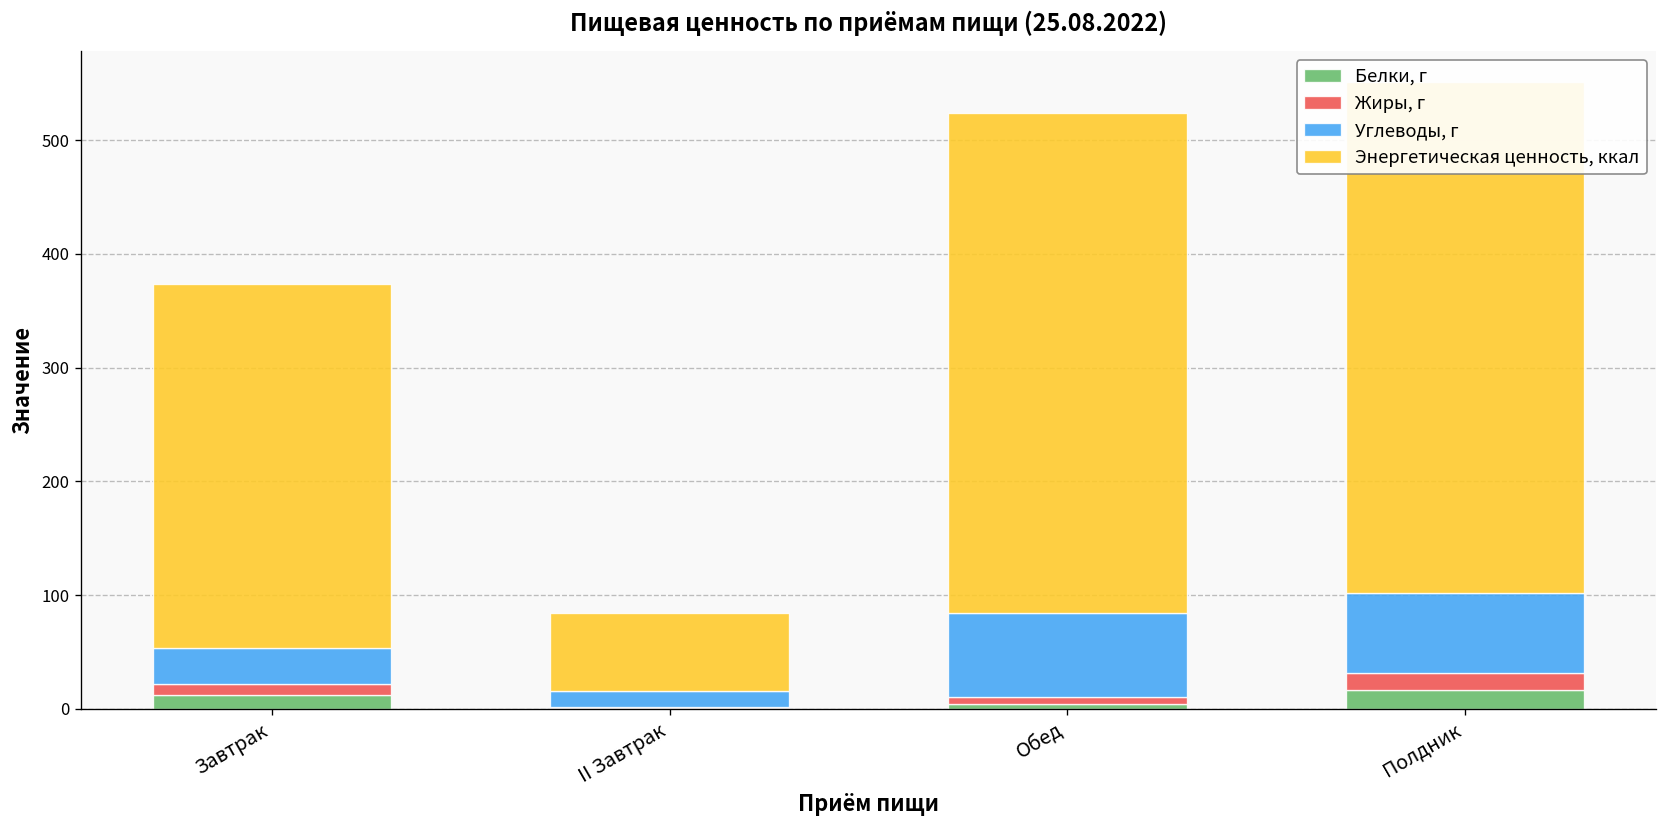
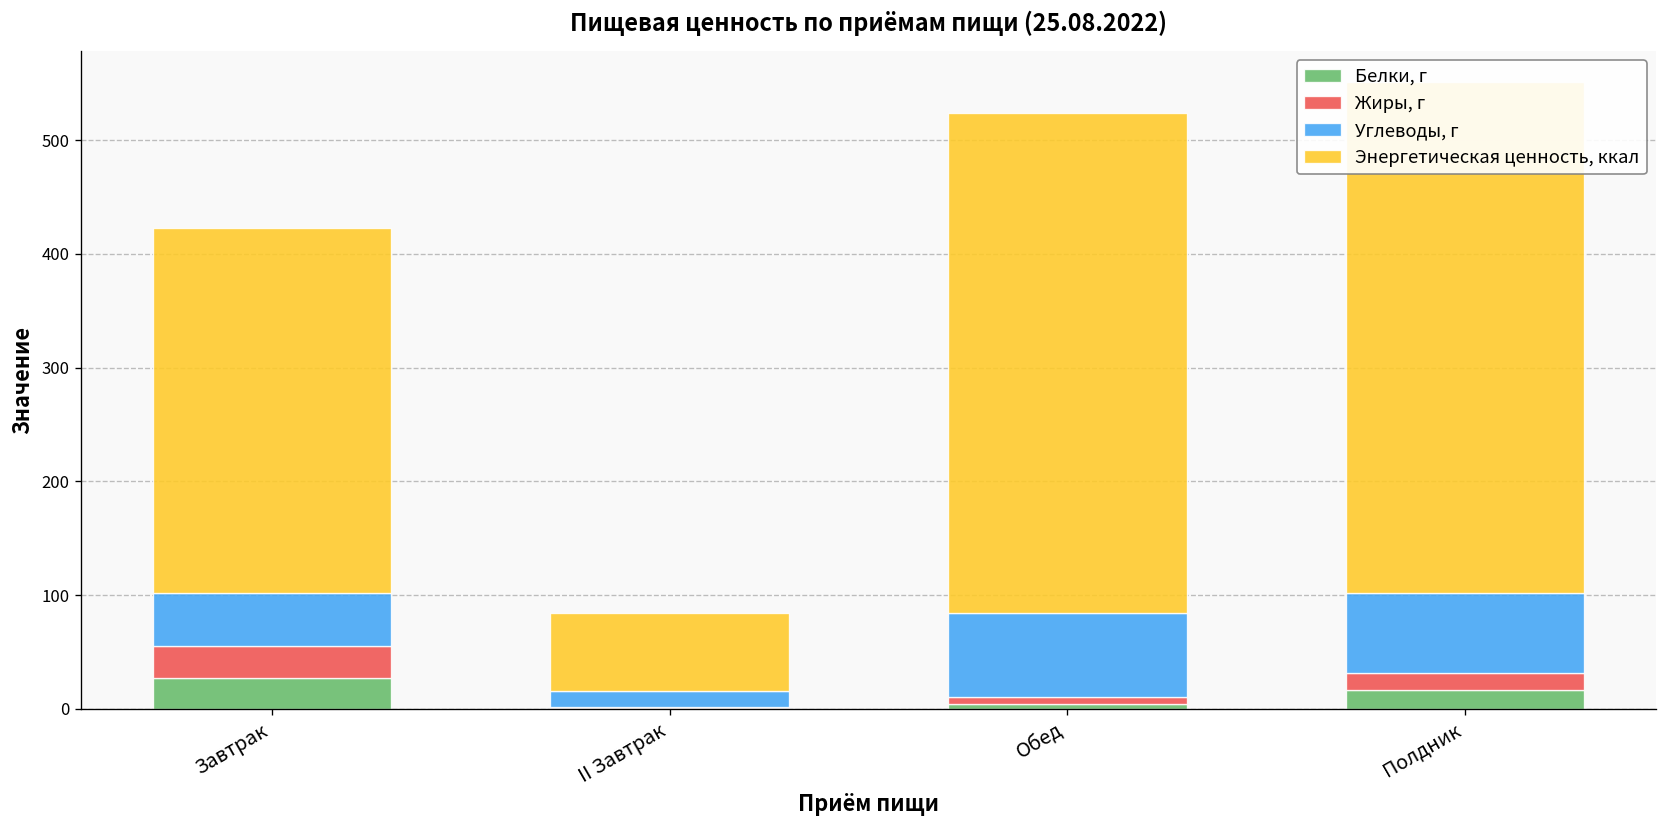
  {
    "Белки, г": {
-     "Завтрак": 10,
+     "Завтрак": 30,
      "Обед": 0,
      "Полдник": 20
    },
    "Жиры, г": {
-     "Завтрак": 10,
+     "Завтрак": 30,
      "Обед": 10,
      "Полдник": 20
    },
    "Углеводы, г": {
-     "Завтрак": 30,
+     "Завтрак": 50,
      "II Завтрак": 10,
      "Обед": 70,
      "Полдник": 70
    },
    "Энергетическая ценность, ккал": {
      "Завтрак": 320,
      "II Завтрак": 70,
      "Обед": 440
    }
  }
